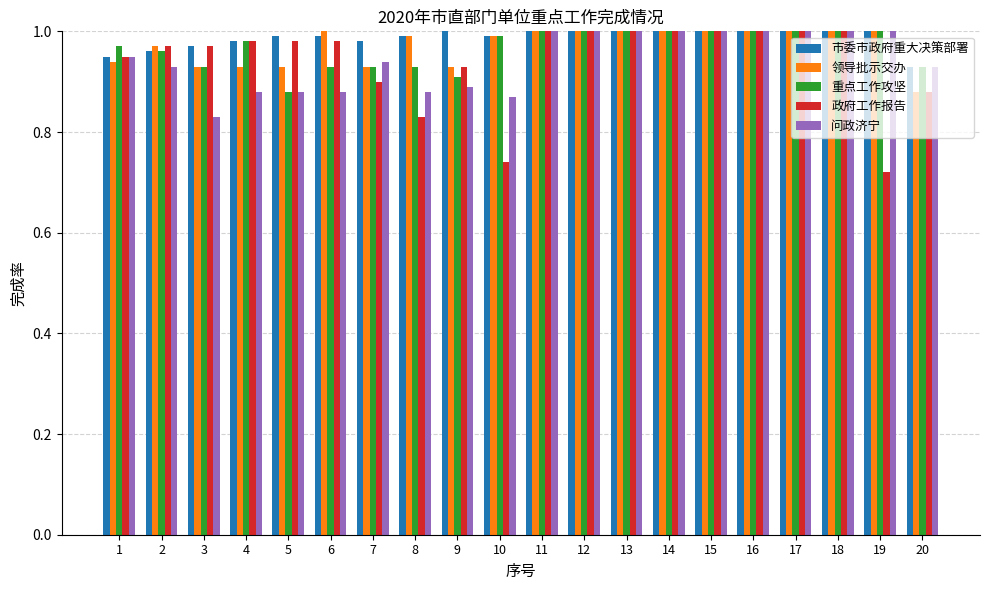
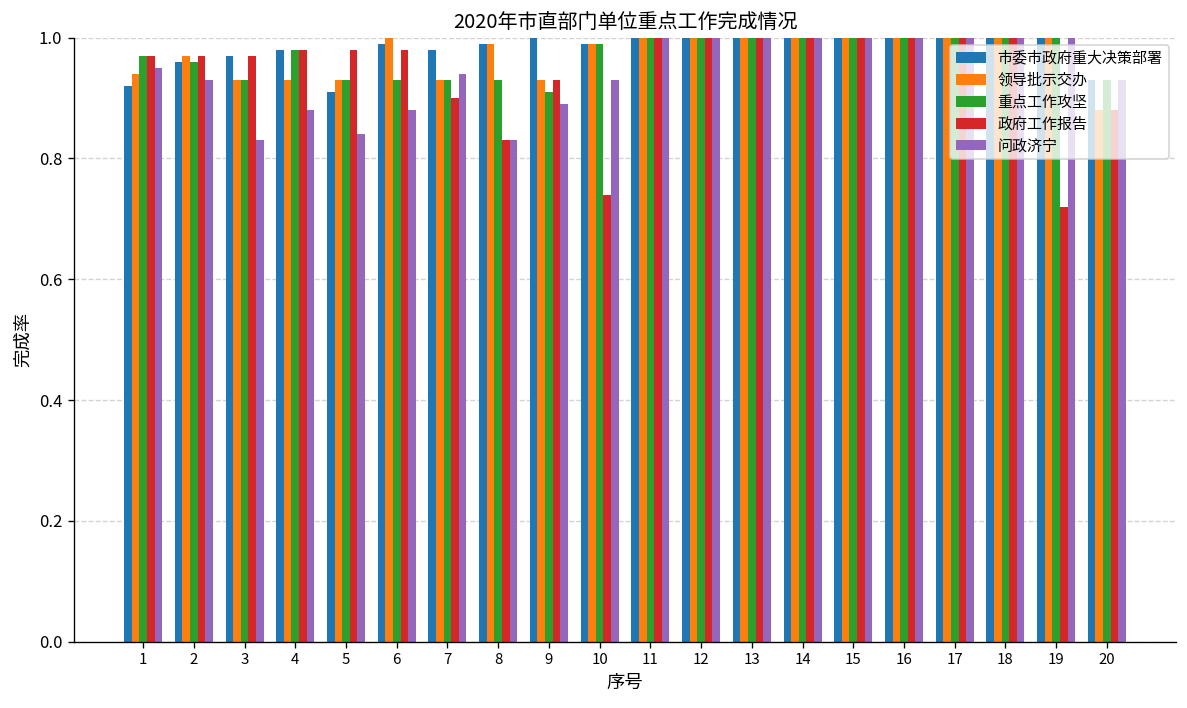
  {
    "市委市政府重大决策部署": {
-     "1": 0.95,
+     "1": 0.92,
      "2": 0.96,
      "3": 0.97,
      "4": 0.98,
-     "5": 0.99,
+     "5": 0.91,
      "6": 0.99,
      "7": 0.98,
      "8": 0.99,
      "9": 1.00,
      "10": 0.99,
      "11": 1.00,
      "12": 1.00,
      "13": 1.00,
      "14": 1.00,
      "15": 1.00,
      "16": 1.00,
      "17": 1.00,
      "18": 1.00,
      "19": 1.00
    },
    "领导批示交办": {
      "1": 0.94,
      "2": 0.97,
      "3": 0.93,
      "4": 0.93,
      "5": 0.93,
      "6": 1.00,
      "7": 0.93,
      "8": 0.99,
      "9": 0.93,
      "10": 0.99,
      "11": 1.00,
      "12": 1.00,
      "13": 1.00,
      "14": 1.00,
      "15": 1.00,
      "16": 1.00,
      "17": 1.00,
      "18": 1.00,
      "19": 1.00
    },
    "重点工作攻坚": {
      "1": 0.97,
      "2": 0.96,
      "3": 0.93,
      "4": 0.98,
-     "5": 0.88,
+     "5": 0.93,
      "6": 0.93,
      "7": 0.93,
      "8": 0.93,
      "9": 0.91,
      "10": 0.99,
      "11": 1.00,
      "12": 1.00,
      "13": 1.00,
      "14": 1.00,
      "15": 1.00,
      "16": 1.00,
      "17": 1.00,
      "18": 1.00,
      "19": 1.00
    },
    "政府工作报告": {
-     "1": 0.95,
+     "1": 0.97,
      "2": 0.97,
      "3": 0.97,
      "4": 0.98,
      "5": 0.98,
      "6": 0.98,
      "7": 0.90,
      "8": 0.83,
      "9": 0.93,
      "10": 0.74,
      "11": 1.00,
      "12": 1.00,
      "13": 1.00,
      "14": 1.00,
      "15": 1.00,
      "16": 1.00,
      "17": 1.00,
      "18": 1.00,
      "19": 0.72
    },
    "问政济宁": {
      "1": 0.95,
      "2": 0.93,
      "3": 0.83,
      "4": 0.88,
-     "5": 0.88,
+     "5": 0.84,
      "6": 0.88,
      "7": 0.94,
-     "8": 0.88,
+     "8": 0.83,
      "9": 0.89,
-     "10": 0.87,
+     "10": 0.93,
      "11": 1.00,
      "12": 1.00,
      "13": 1.00,
      "14": 1.00,
      "15": 1.00,
      "16": 1.00,
      "17": 1.00,
      "18": 1.00,
      "19": 1.00
    }
  }
